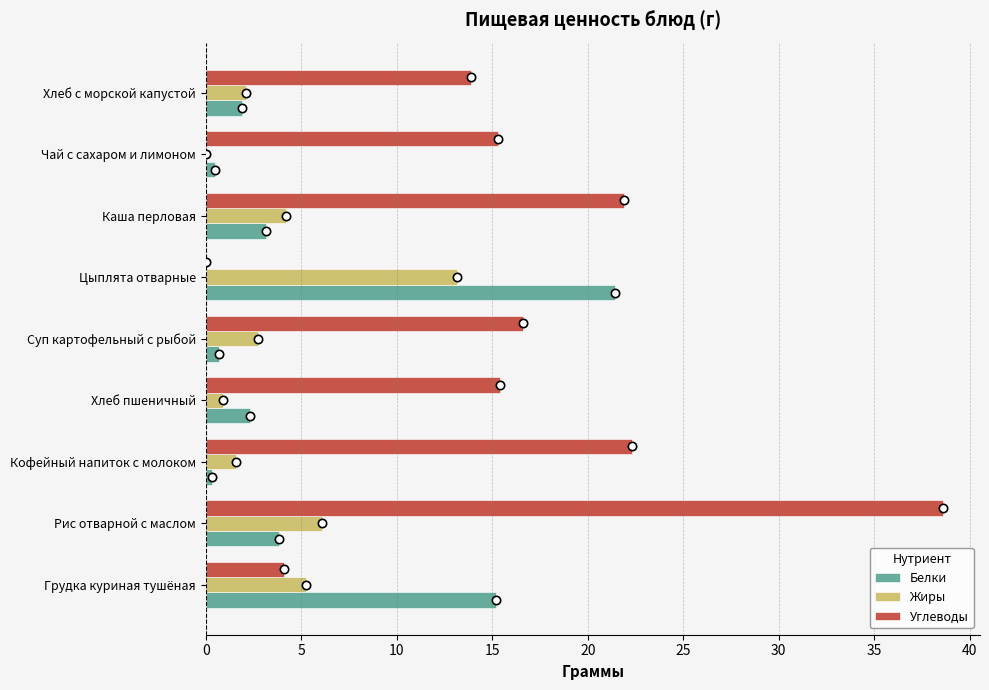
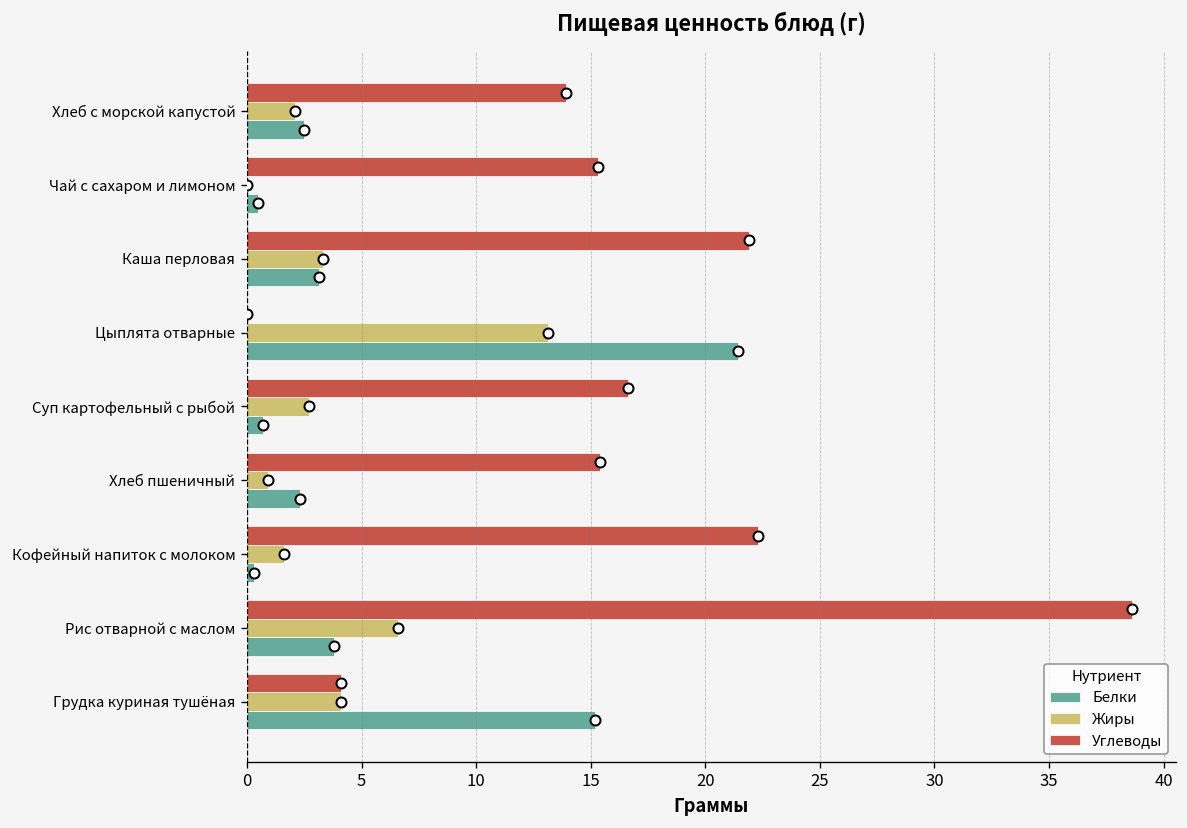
  {
    "Белки": {
-     "Хлеб с морской капустой": 1.9,
+     "Хлеб с морской капустой": 2.5,
      "Чай с сахаром и лимоном": 0.5,
      "Каша перловая": 3.2,
      "Цыплята отварные": 21.4,
      "Суп картофельный с рыбой": 0.7,
      "Хлеб пшеничный": 2.3,
      "Кофейный напиток с молоком": 0.3,
      "Рис отварной с маслом": 3.8,
      "Грудка куриная тушёная": 15.2
    },
    "Жиры": {
      "Хлеб с морской капустой": 2.1,
      "Чай с сахаром и лимоном": 0.0,
-     "Каша перловая": 4.2,
+     "Каша перловая": 3.3,
      "Цыплята отварные": 13.1,
      "Суп картофельный с рыбой": 2.7,
      "Хлеб пшеничный": 0.9,
      "Кофейный напиток с молоком": 1.6,
-     "Рис отварной с маслом": 6.1,
-     "Грудка куриная тушёная": 5.3
+     "Рис отварной с маслом": 6.6,
+     "Грудка куриная тушёная": 4.1
    },
    "Углеводы": {
      "Хлеб с морской капустой": 13.9,
      "Чай с сахаром и лимоном": 15.3,
      "Каша перловая": 21.9,
      "Цыплята отварные": 0.0,
      "Суп картофельный с рыбой": 16.6,
      "Хлеб пшеничный": 15.4,
      "Кофейный напиток с молоком": 22.3,
      "Рис отварной с маслом": 38.6,
      "Грудка куриная тушёная": 4.1
    }
  }
